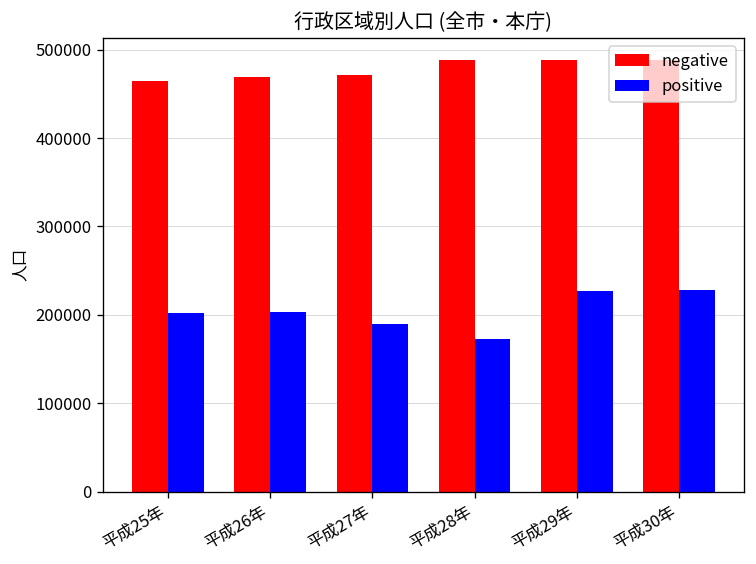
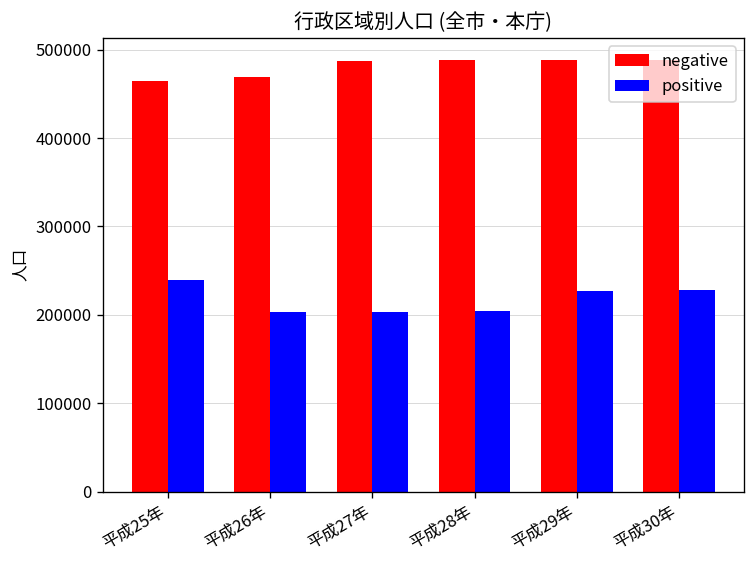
  {
    "negative": {
      "平成25年": 460000,
      "平成26年": 470000,
-     "平成27年": 470000,
+     "平成27年": 490000,
      "平成28年": 490000,
      "平成29年": 490000
    },
    "positive": {
-     "平成25年": 200000,
+     "平成25年": 240000,
      "平成26年": 200000,
-     "平成27年": 190000,
-     "平成28年": 170000,
+     "平成27年": 200000,
+     "平成28年": 200000,
      "平成29年": 230000,
      "平成30年": 230000
    }
  }
